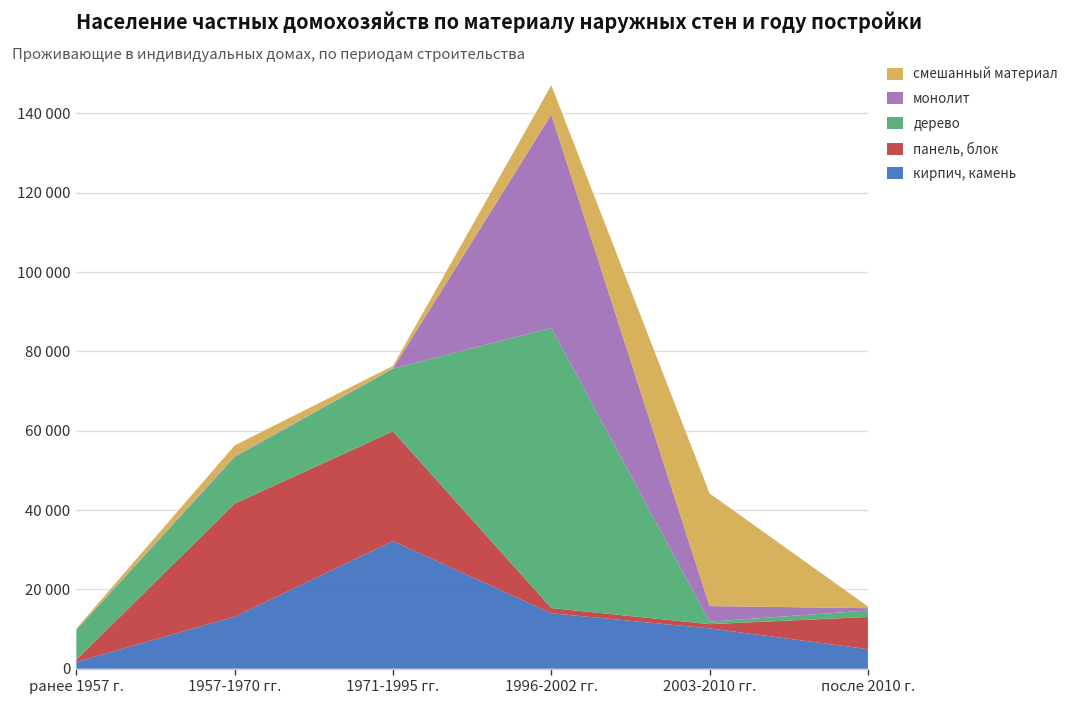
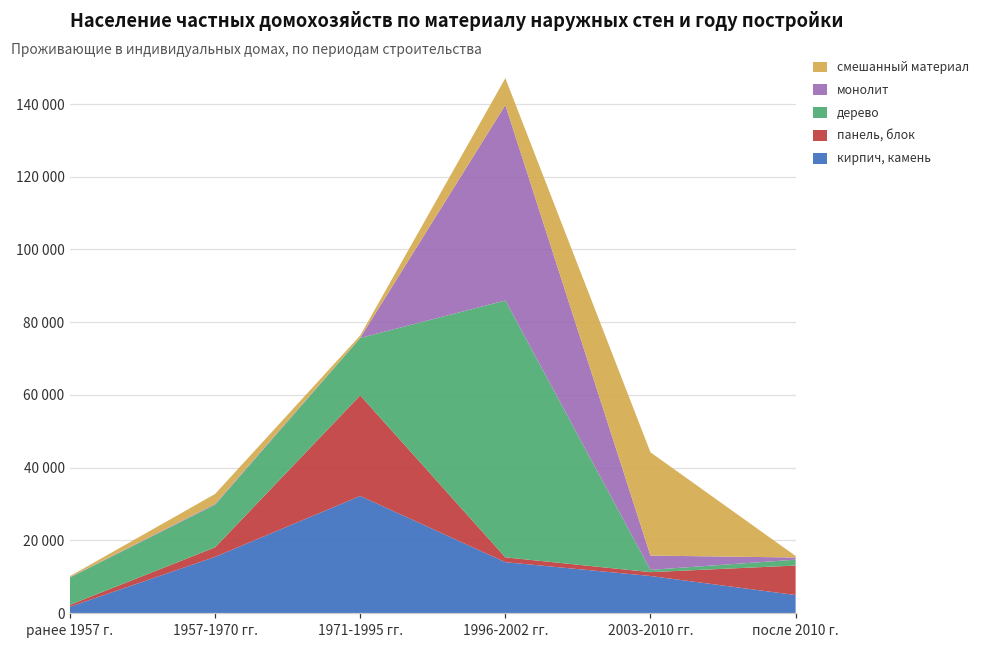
  {
    "кирпич, камень": {
-     "1957-1970 гг.": 13000,
+     "1957-1970 гг.": 15000,
      "1971-1995 гг.": 32000,
      "1996-2002 гг.": 14000,
      "2003-2010 гг.": 10000,
      "после 2010 г.": 5000
    },
    "панель, блок": {
-     "1957-1970 гг.": 28000,
+     "1957-1970 гг.": 3000,
      "1971-1995 гг.": 28000,
      "1996-2002 гг.": 1000,
      "после 2010 г.": 8000
    },
    "дерево": {
      "1996-2002 гг.": 71000
    },
    "монолит": {
      "1996-2002 гг.": 54000,
      "2003-2010 гг.": 4000
    },
    "смешанный материал": {
      "1957-1970 гг.": 3000,
      "1996-2002 гг.": 7000,
      "2003-2010 гг.": 28000
    }
  }
